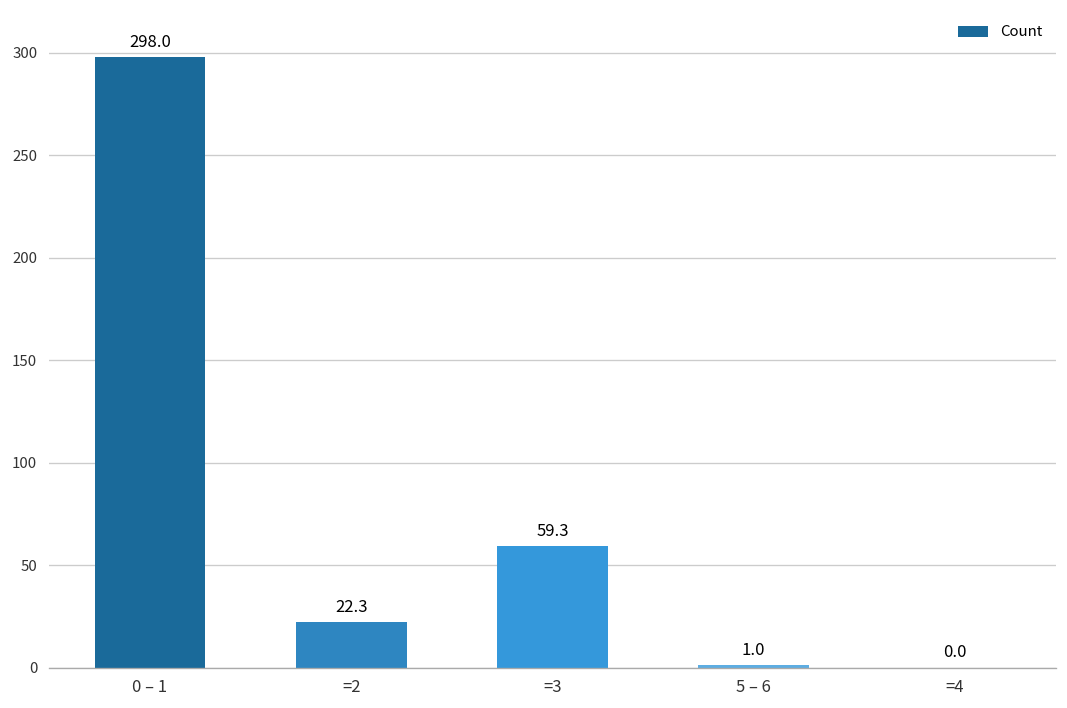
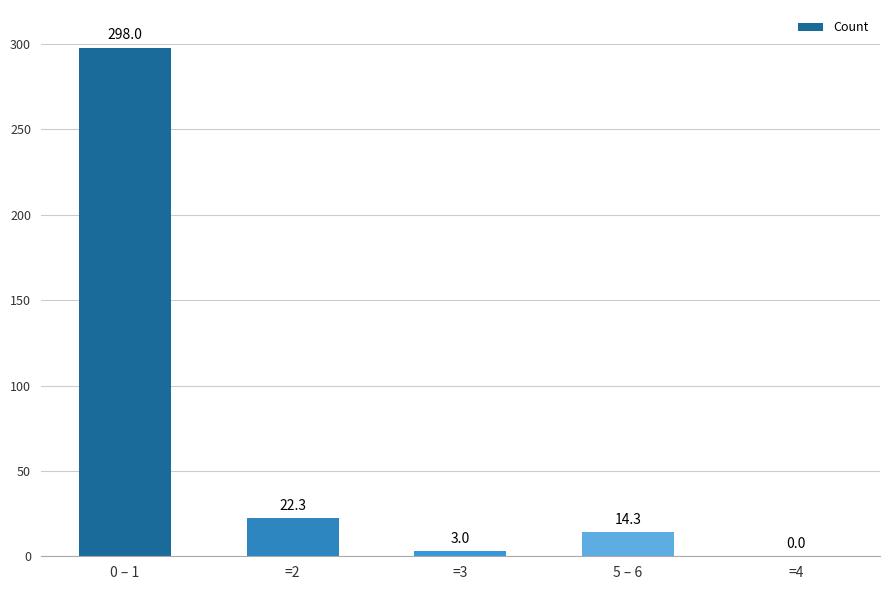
  {
    "0 – 1": 298.0,
    "=2": 22.3,
-   "=3": 59.3,
-   "5 – 6": 1.0,
+   "=3": 3.0,
+   "5 – 6": 14.3,
    "=4": 0.0
  }
